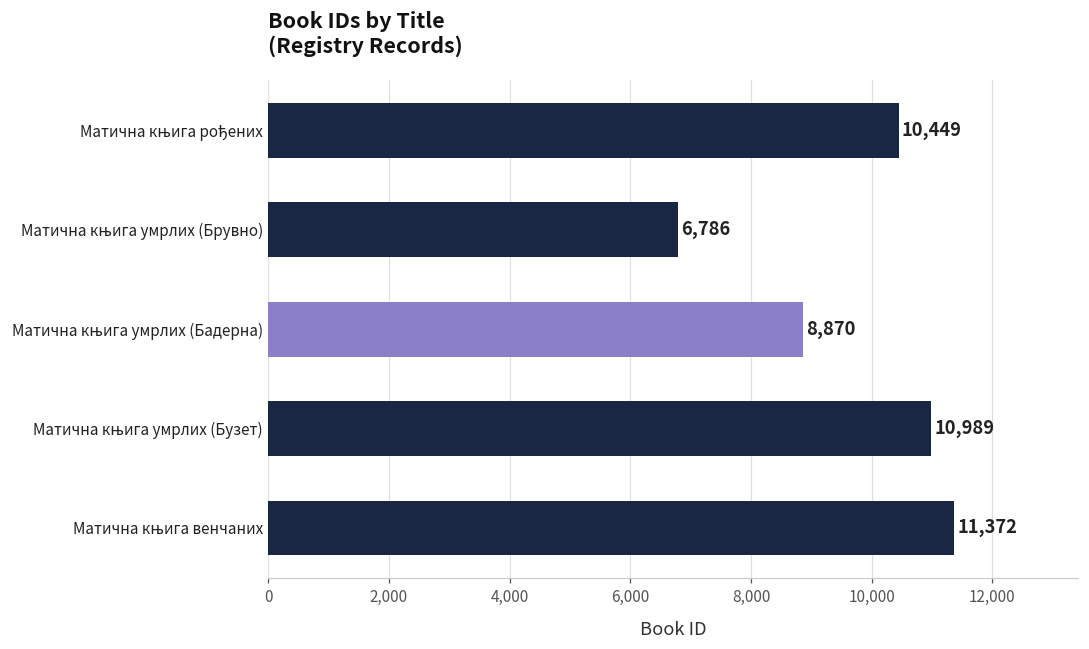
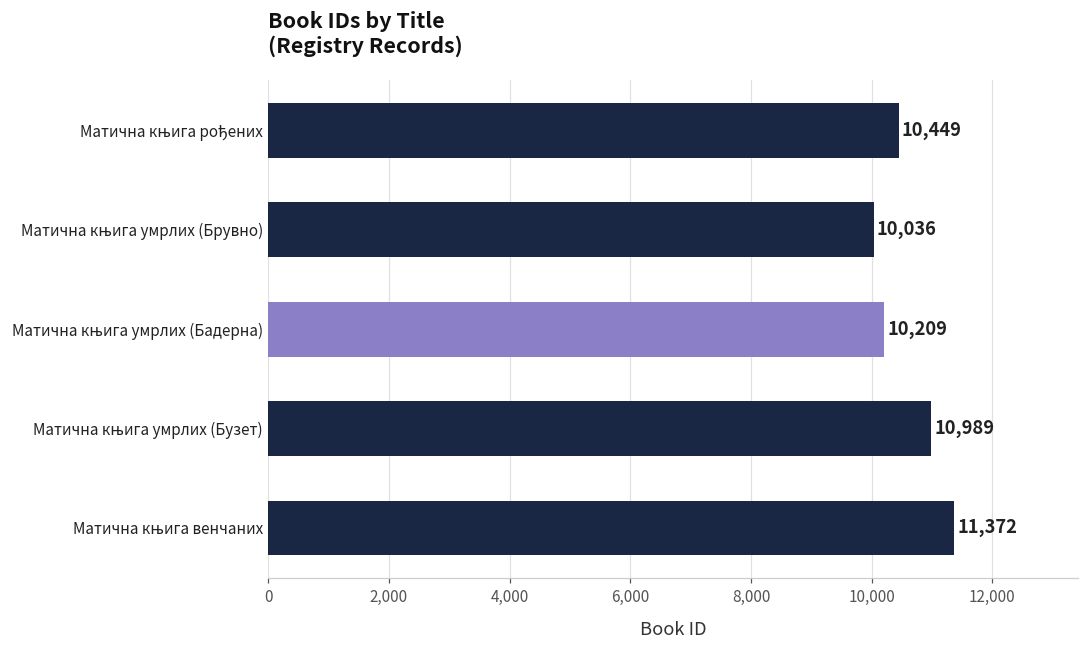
  {
    "Матична књига рођених": "10,449",
-   "Матична књига умрлих (Брувно)": "6,786",
-   "Матична књига умрлих (Бадерна)": "8,870",
+   "Матична књига умрлих (Брувно)": "10,036",
+   "Матична књига умрлих (Бадерна)": "10,209",
    "Матична књига умрлих (Бузет)": "10,989",
    "Матична књига венчаних": "11,372"
  }
